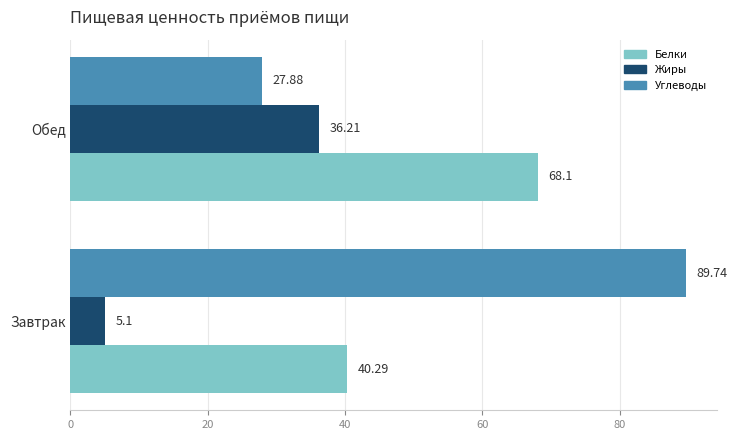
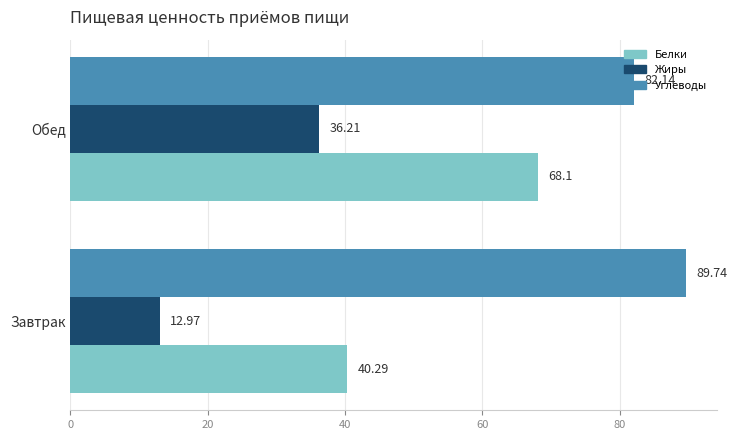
  {
    "Белки": {
      "Обед": 68.1,
      "Завтрак": 40.29
    },
    "Жиры": {
      "Обед": 36.21,
-     "Завтрак": 5.1
+     "Завтрак": 12.97
    },
    "Углеводы": {
-     "Обед": 27.88,
+     "Обед": 82.14,
      "Завтрак": 89.74
    }
  }
